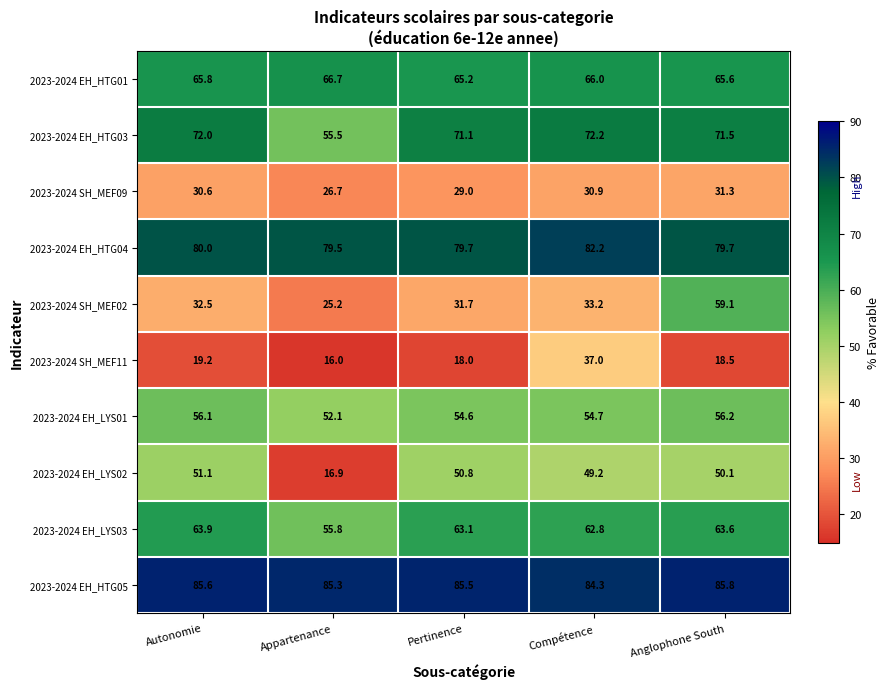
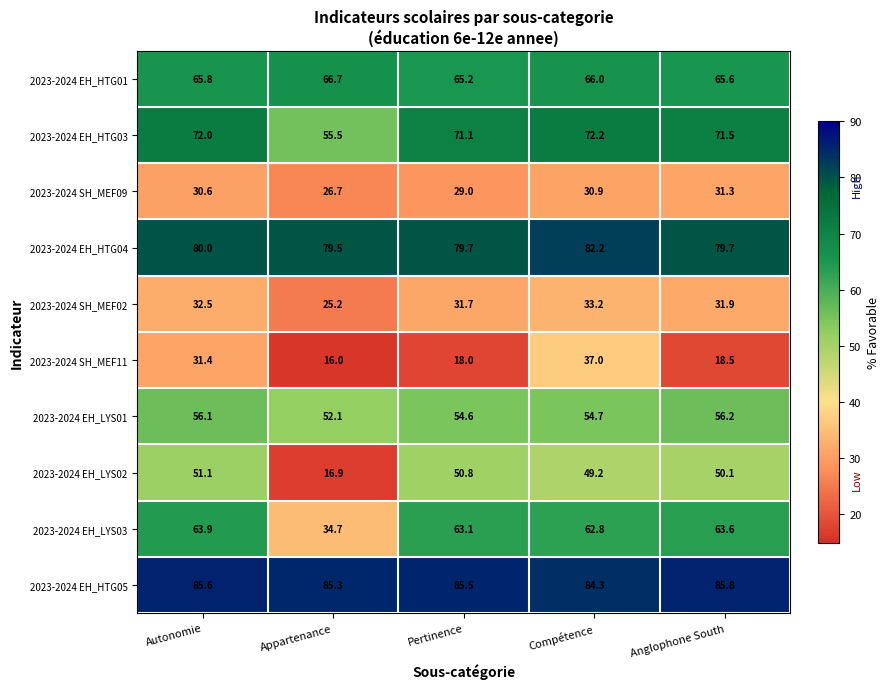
  {
    "2023-2024 EH_HTG01": {
      "Autonomie": 65.8,
      "Appartenance": 66.7,
      "Pertinence": 65.2,
      "Compétence": 66.0,
      "Anglophone South": 65.6
    },
    "2023-2024 EH_HTG03": {
      "Autonomie": 72.0,
      "Appartenance": 55.5,
      "Pertinence": 71.1,
      "Compétence": 72.2,
      "Anglophone South": 71.5
    },
    "2023-2024 SH_MEF09": {
      "Autonomie": 30.6,
      "Appartenance": 26.7,
      "Pertinence": 29.0,
      "Compétence": 30.9,
      "Anglophone South": 31.3
    },
    "2023-2024 EH_HTG04": {
      "Autonomie": 80.0,
      "Appartenance": 79.5,
      "Pertinence": 79.7,
      "Compétence": 82.2,
      "Anglophone South": 79.7
    },
    "2023-2024 SH_MEF02": {
      "Autonomie": 32.5,
      "Appartenance": 25.2,
      "Pertinence": 31.7,
      "Compétence": 33.2,
-     "Anglophone South": 59.1
+     "Anglophone South": 31.9
    },
    "2023-2024 SH_MEF11": {
-     "Autonomie": 19.2,
+     "Autonomie": 31.4,
      "Appartenance": 16.0,
      "Pertinence": 18.0,
      "Compétence": 37.0,
      "Anglophone South": 18.5
    },
    "2023-2024 EH_LYS01": {
      "Autonomie": 56.1,
      "Appartenance": 52.1,
      "Pertinence": 54.6,
      "Compétence": 54.7,
      "Anglophone South": 56.2
    },
    "2023-2024 EH_LYS02": {
      "Autonomie": 51.1,
      "Appartenance": 16.9,
      "Pertinence": 50.8,
      "Compétence": 49.2,
      "Anglophone South": 50.1
    },
    "2023-2024 EH_LYS03": {
      "Autonomie": 63.9,
-     "Appartenance": 55.8,
+     "Appartenance": 34.7,
      "Pertinence": 63.1,
      "Compétence": 62.8,
      "Anglophone South": 63.6
    },
    "2023-2024 EH_HTG05": {
      "Autonomie": 85.6,
      "Appartenance": 85.3,
      "Pertinence": 85.5,
      "Compétence": 84.3,
      "Anglophone South": 85.8
    }
  }
